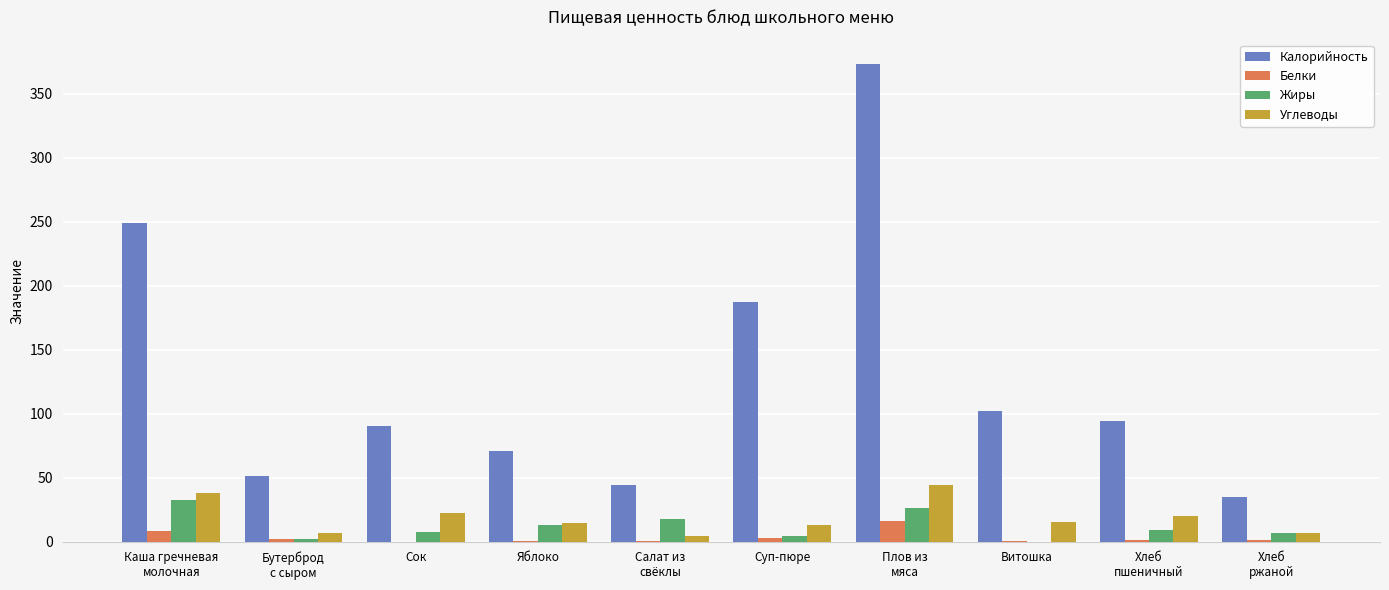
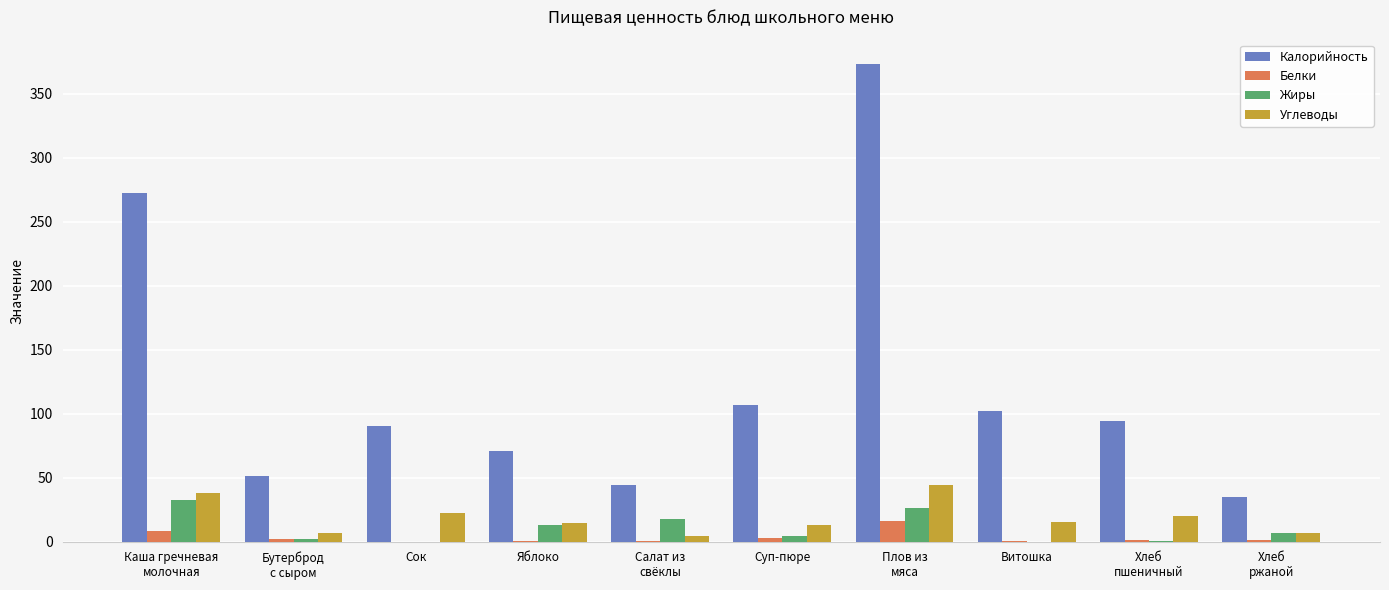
  {
    "Калорийность": {
-     "Каша гречневая молочная": 249,
+     "Каша гречневая молочная": 272,
      "Бутерброд с сыром": 51,
      "Сок": 90,
      "Яблоко": 71,
      "Салат из свёклы": 45,
-     "Суп-пюре": 188,
+     "Суп-пюре": 106,
      "Плов из мяса": 374,
      "Витошка": 103,
      "Хлеб пшеничный": 94,
      "Хлеб ржаной": 35
    },
    "Жиры": {
      "Каша гречневая молочная": 33,
-     "Сок": 8,
+     "Сок": 0,
      "Яблоко": 13,
      "Салат из свёклы": 18,
      "Суп-пюре": 5,
      "Плов из мяса": 27,
      "Витошка": 0,
-     "Хлеб пшеничный": 9,
+     "Хлеб пшеничный": 0,
      "Хлеб ржаной": 7
    }
  }
